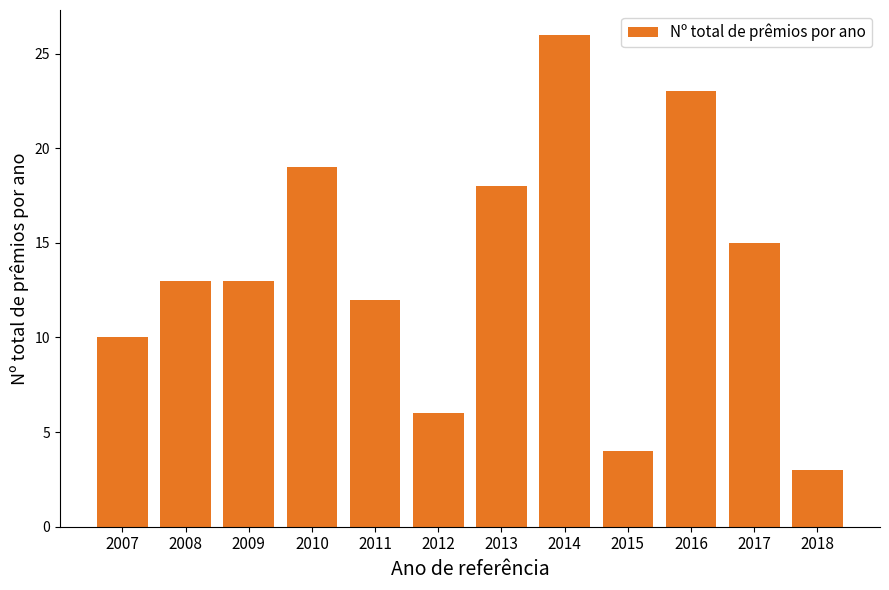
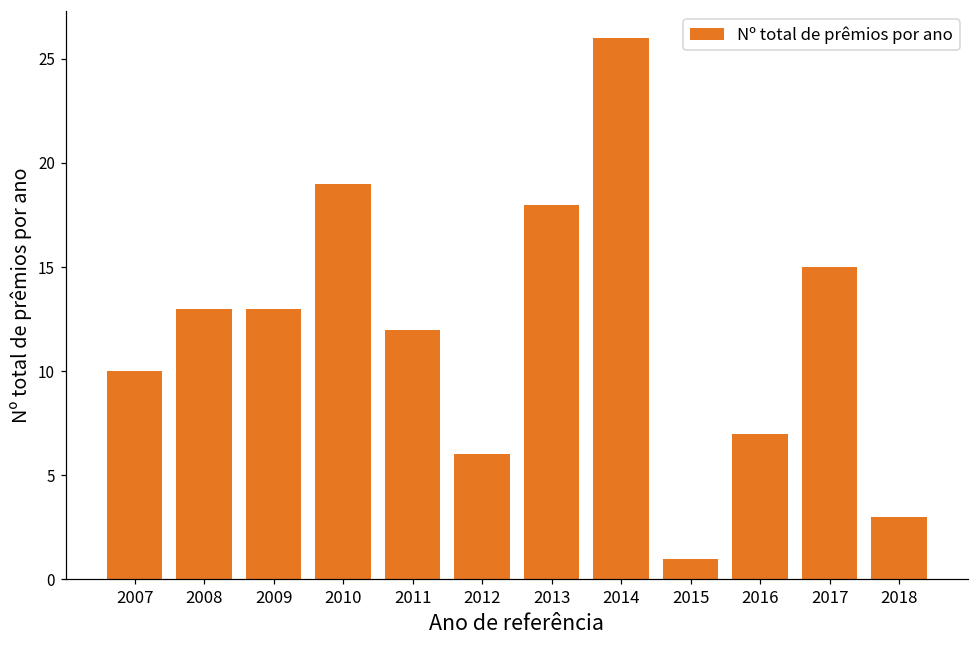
  {
    "2007": 10,
    "2008": 13,
    "2009": 13,
    "2010": 19,
    "2011": 12,
    "2012": 6,
    "2013": 18,
    "2014": 26,
-   "2015": 4,
-   "2016": 23,
+   "2015": 1,
+   "2016": 7,
    "2017": 15,
    "2018": 3
  }
